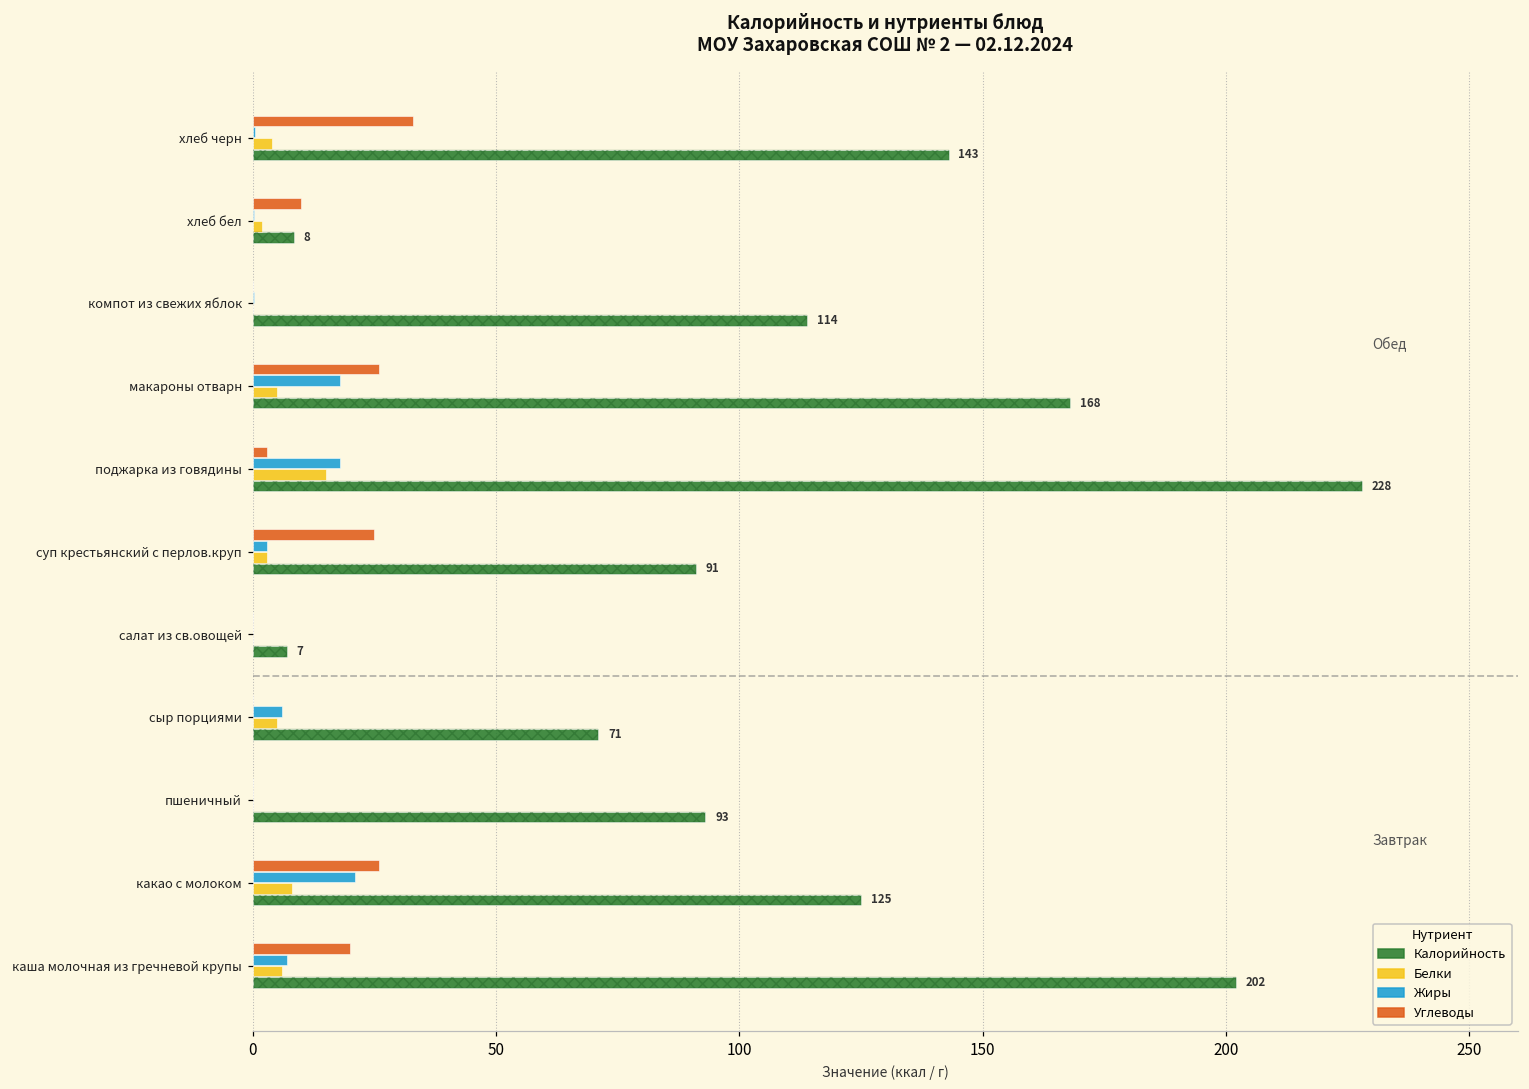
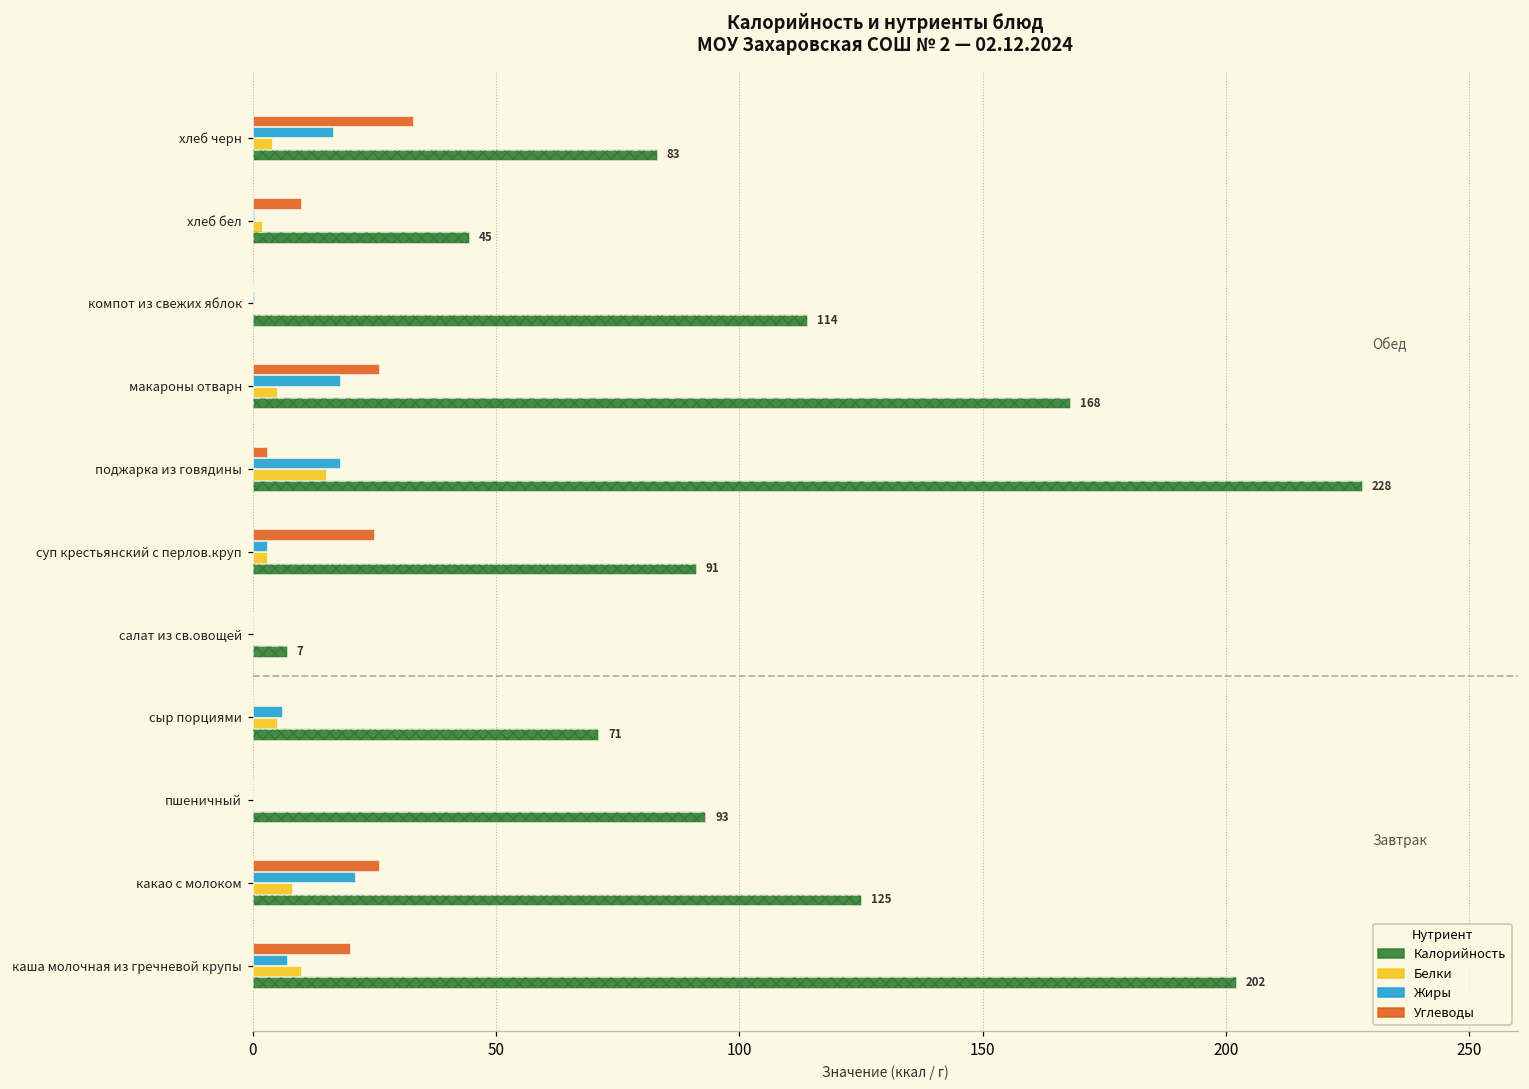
  {
    "Калорийность": {
-     "хлеб черн": 143,
-     "хлеб бел": 8,
+     "хлеб черн": 83,
+     "хлеб бел": 45,
      "компот из свежих яблок": 114,
      "макароны отварн": 168,
      "поджарка из говядины": 228,
      "суп крестьянский с перлов.круп": 91,
      "салат из св.овощей": 7,
      "сыр порциями": 71,
      "пшеничный": 93,
      "какао с молоком": 125,
      "каша молочная из гречневой крупы": 202
    },
    "Белки": {
      "хлеб черн": 4,
      "хлеб бел": 2,
      "компот из свежих яблок": 0,
      "макароны отварн": 5,
      "поджарка из говядины": 15,
      "суп крестьянский с перлов.круп": 3,
      "салат из св.овощей": 0,
      "сыр порциями": 5,
      "пшеничный": 0,
      "какао с молоком": 8,
-     "каша молочная из гречневой крупы": 6
+     "каша молочная из гречневой крупы": 10
    },
    "Жиры": {
-     "хлеб черн": 0,
+     "хлеб черн": 17,
      "макароны отварн": 18,
      "поджарка из говядины": 18,
      "суп крестьянский с перлов.круп": 3,
      "салат из св.овощей": 0,
      "сыр порциями": 6,
      "пшеничный": 0,
      "какао с молоком": 21,
      "каша молочная из гречневой крупы": 7
    },
    "Углеводы": {
      "хлеб черн": 33,
      "хлеб бел": 10,
      "компот из свежих яблок": 0,
      "макароны отварн": 26,
      "поджарка из говядины": 3,
      "суп крестьянский с перлов.круп": 25,
      "салат из св.овощей": 0,
      "сыр порциями": 0,
      "пшеничный": 0,
      "какао с молоком": 26,
      "каша молочная из гречневой крупы": 20
    }
  }
